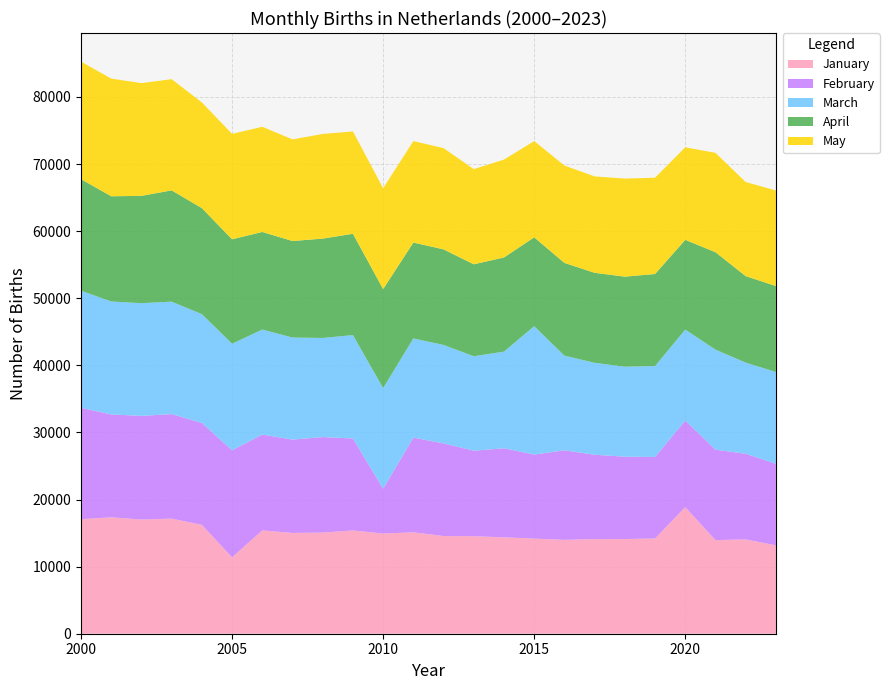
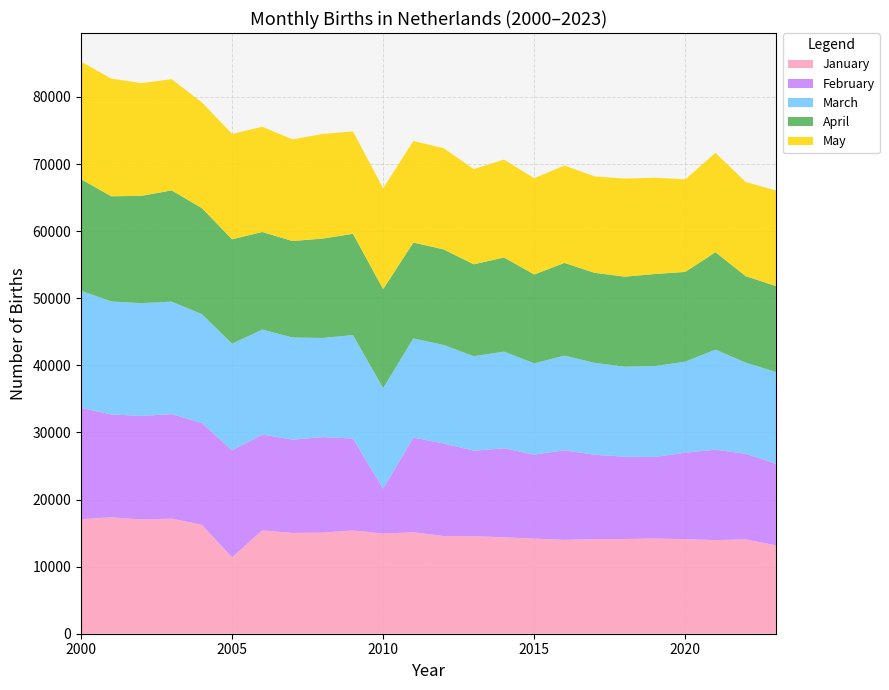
  {
    "January": {
      "2000": 17000,
      "2005": 11000,
      "2010": 15000,
      "2015": 14000,
-     "2020": 19000
+     "2020": 14000
    },
    "February": {
      "2000": 17000,
      "2005": 16000,
      "2010": 7000,
      "2015": 13000,
      "2020": 13000
    },
    "March": {
      "2000": 17000,
      "2005": 16000,
      "2010": 15000,
-     "2015": 19000,
+     "2015": 14000,
      "2020": 14000
    },
    "April": {
      "2000": 17000,
      "2005": 16000,
      "2010": 15000,
      "2015": 13000,
      "2020": 13000
    },
    "May": {
      "2000": 18000,
      "2005": 16000,
      "2010": 15000,
      "2015": 14000,
      "2020": 14000
    }
  }
